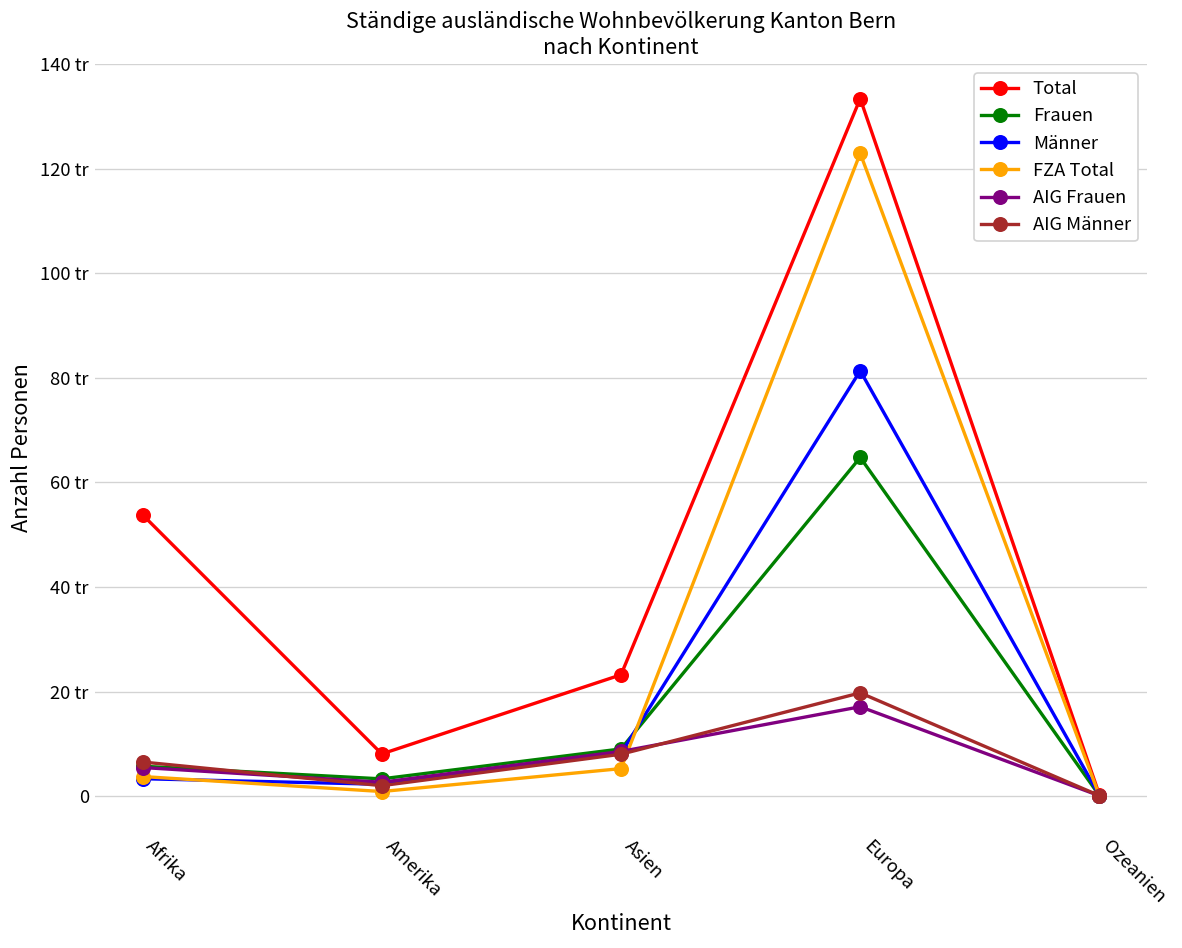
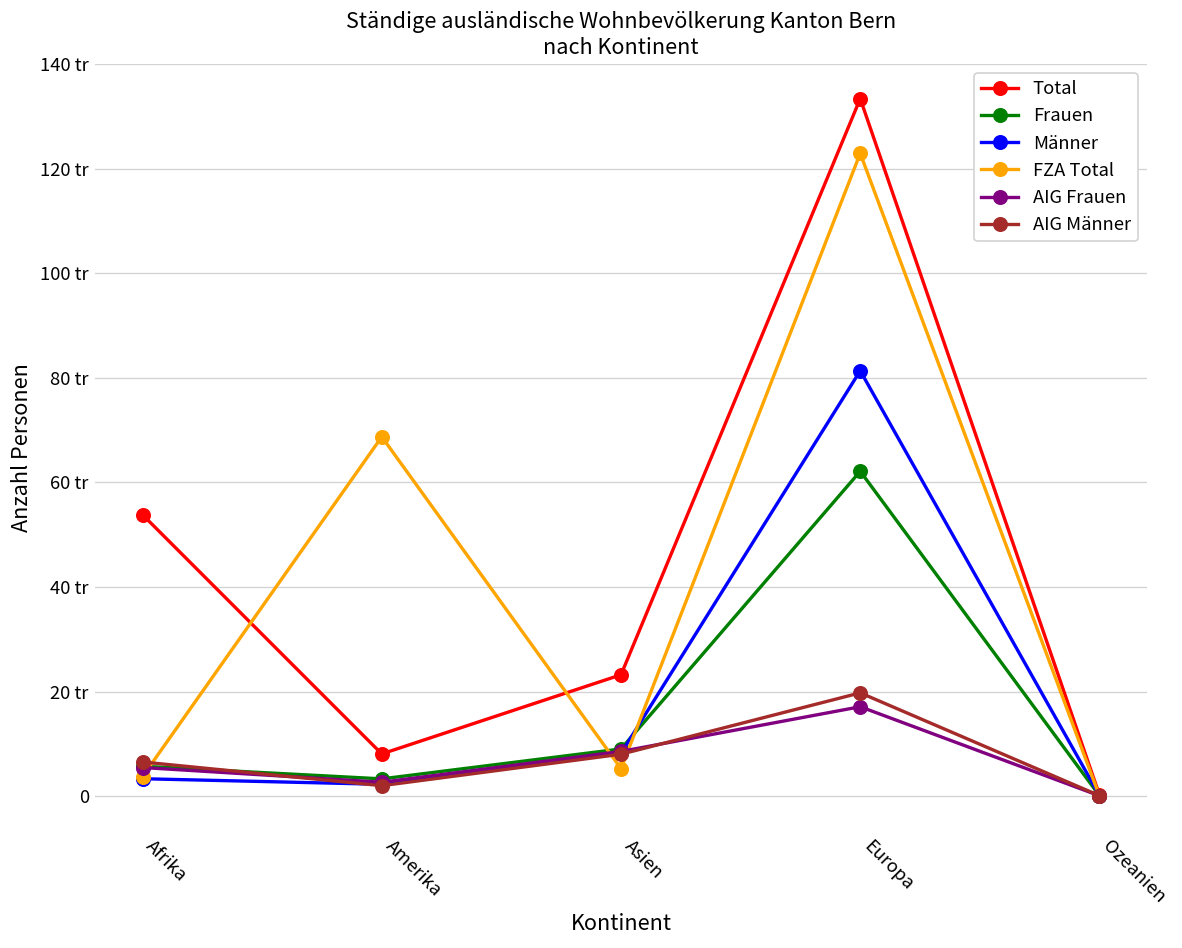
  {
    "Total": {
      "Afrika": "54 tr",
      "Amerika": "8 tr",
      "Asien": "23 tr",
      "Europa": "133 tr"
    },
    "Frauen": {
      "Amerika": "3 tr",
-     "Europa": "65 tr"
+     "Europa": "62 tr"
    },
    "Männer": {
      "Europa": "81 tr"
    },
    "FZA Total": {
-     "Amerika": "1 tr",
+     "Amerika": "69 tr",
      "Asien": "5 tr",
      "Europa": "123 tr"
    },
    "AIG Frauen": {
      "Europa": "17 tr"
    },
    "AIG Männer": {
      "Afrika": "7 tr",
      "Europa": "20 tr"
    }
  }
